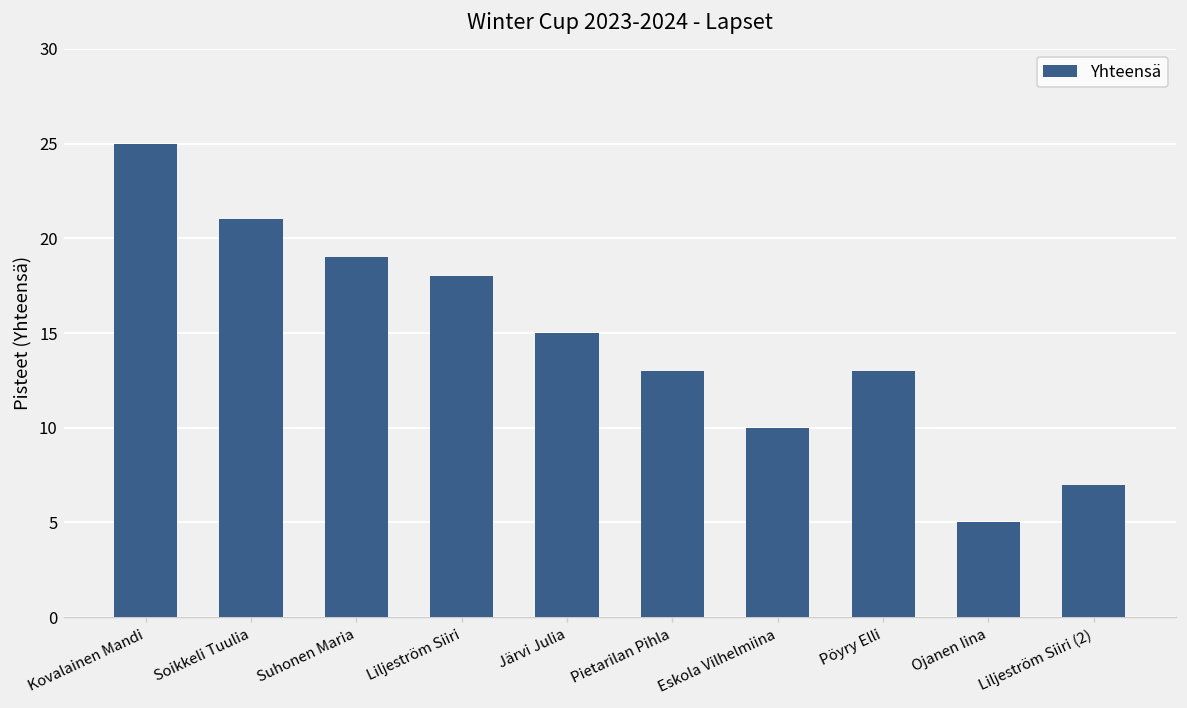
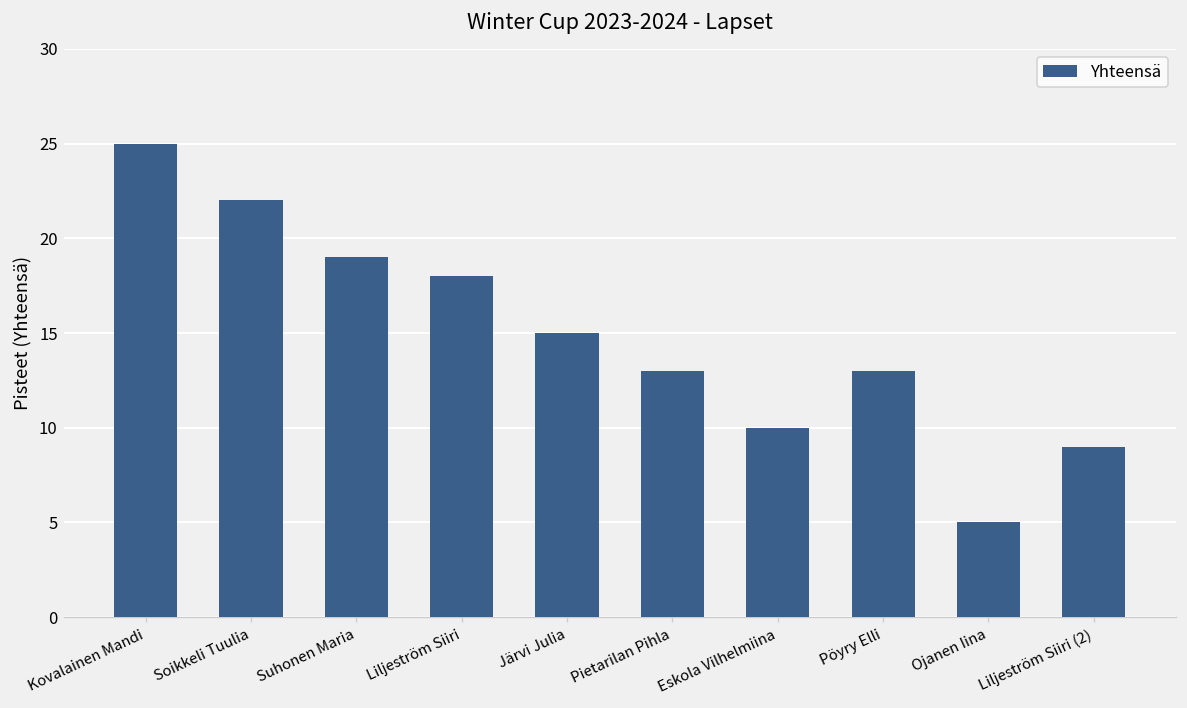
  {
    "Kovalainen Mandi": 25,
-   "Soikkeli Tuulia": 21,
+   "Soikkeli Tuulia": 22,
    "Suhonen Maria": 19,
    "Liljeström Siiri": 18,
    "Järvi Julia": 15,
    "Pietarilan Pihla": 13,
    "Eskola Vilhelmiina": 10,
    "Pöyry Elli": 13,
    "Ojanen Iina": 5,
-   "Liljeström Siiri (2)": 7
+   "Liljeström Siiri (2)": 9
  }
